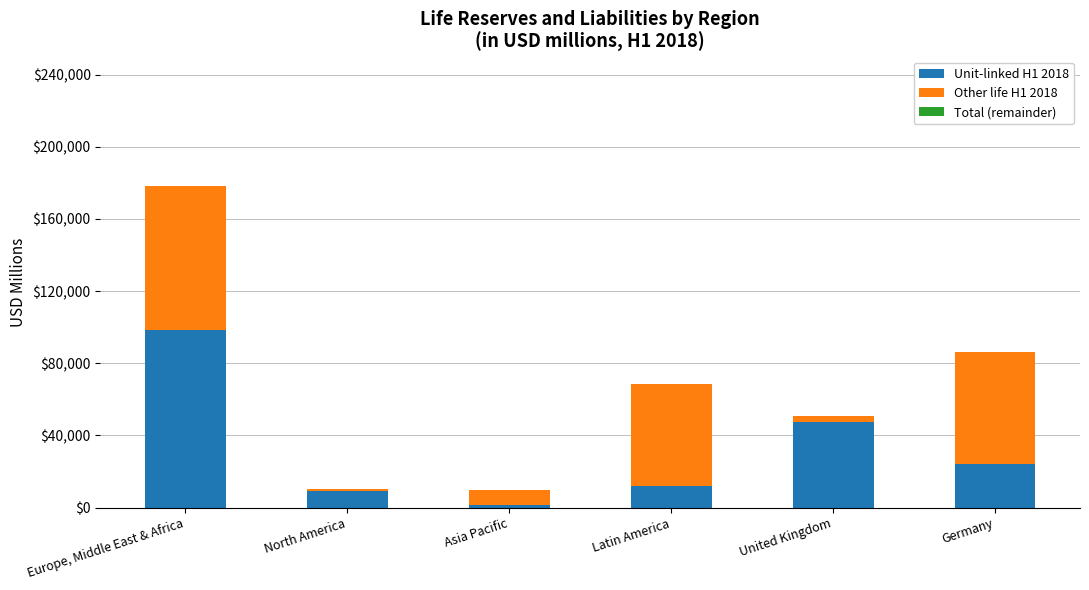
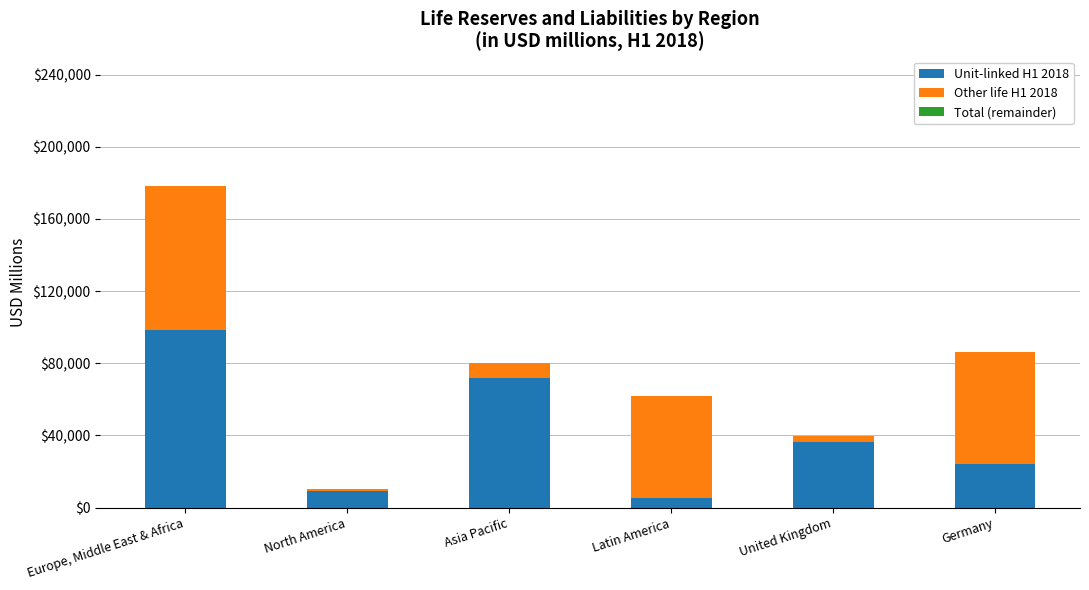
  {
    "Unit-linked H1 2018": {
      "Europe, Middle East & Africa": "$98,000",
      "North America": "$9,000",
-     "Asia Pacific": "$2,000",
-     "Latin America": "$12,000",
-     "United Kingdom": "$47,000",
+     "Asia Pacific": "$72,000",
+     "Latin America": "$5,000",
+     "United Kingdom": "$36,000",
      "Germany": "$24,000"
    },
    "Total (remainder)": {
      "North America": "$0"
    }
  }
